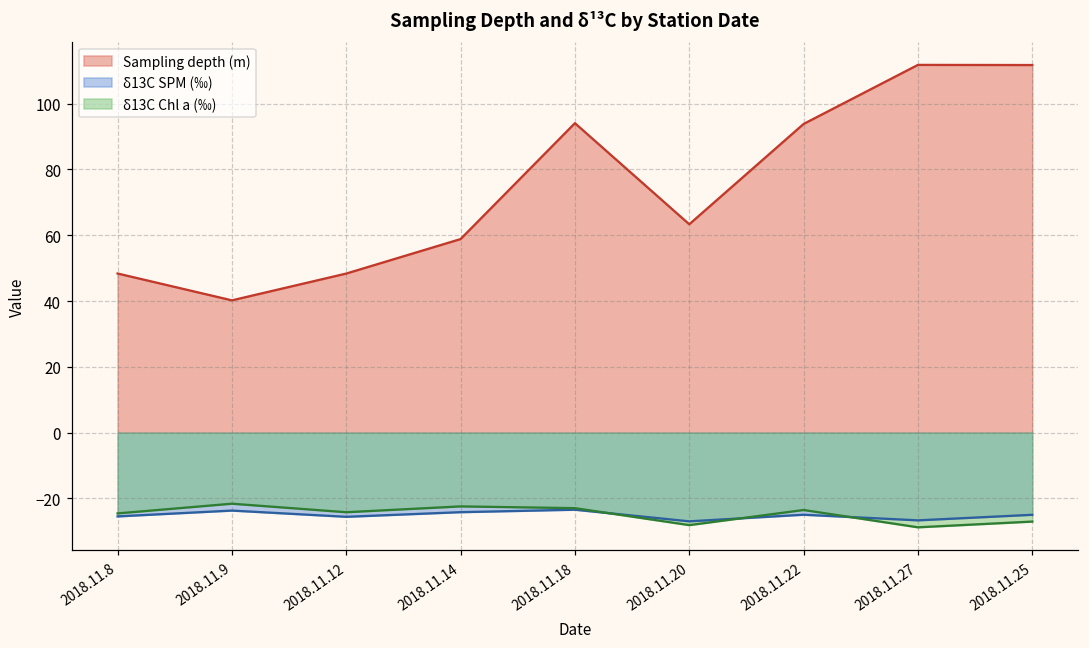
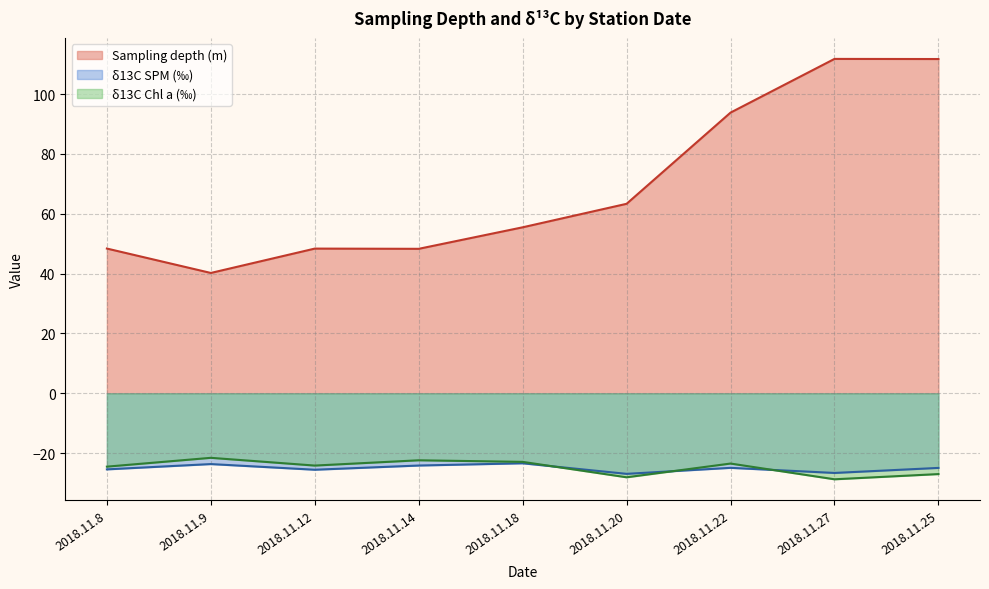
  {
    "Sampling depth (m)": {
      "2018.11.8": 48,
      "2018.11.9": 40,
      "2018.11.12": 48,
-     "2018.11.14": 59,
-     "2018.11.18": 94,
+     "2018.11.14": 48,
+     "2018.11.18": 55,
      "2018.11.20": 63,
      "2018.11.22": 94,
      "2018.11.27": 112,
      "2018.11.25": 112
    }
  }
